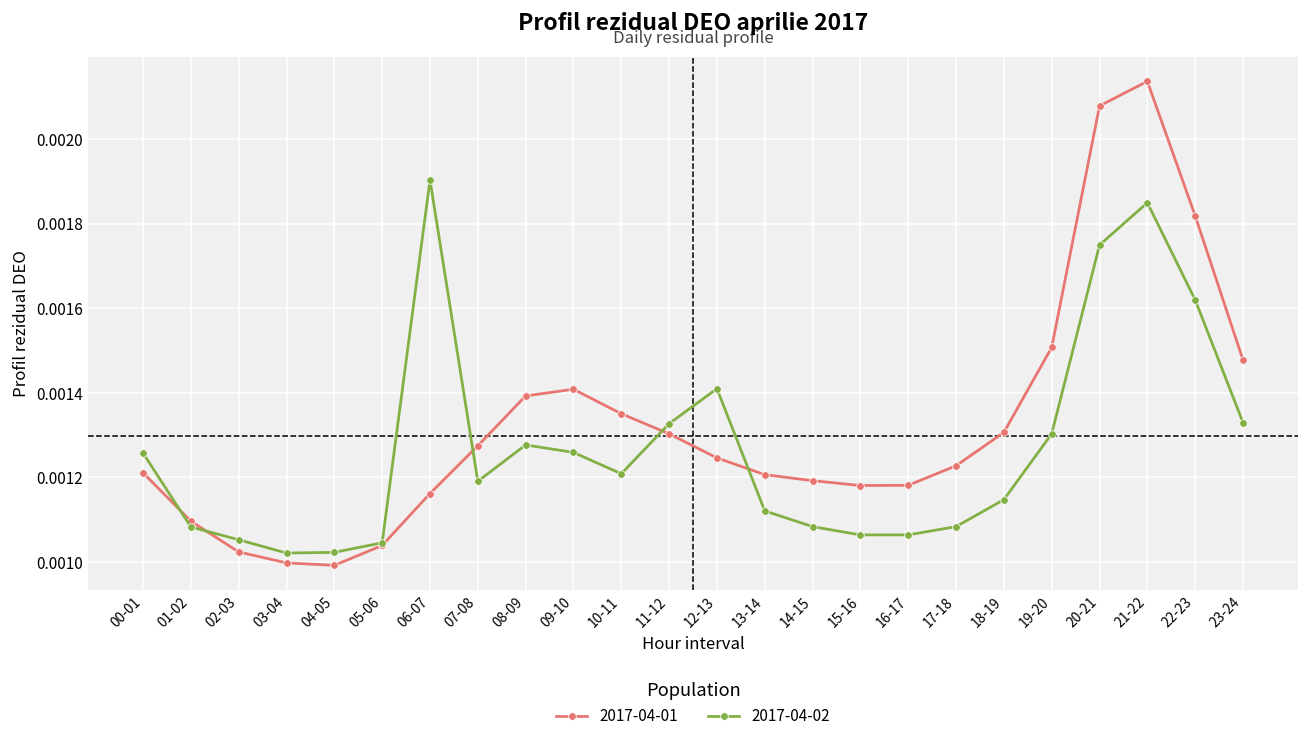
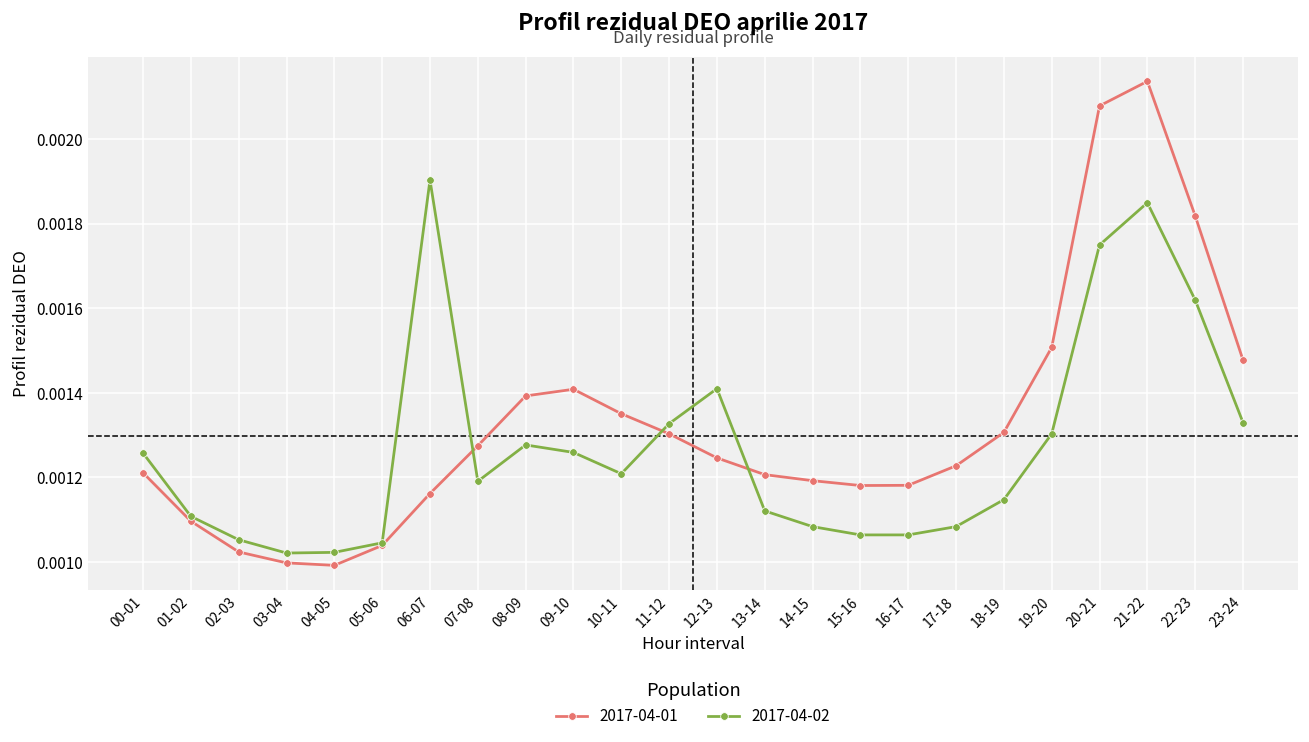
  {
    "2017-04-01": {
      "00-01": 0.00121,
      "01-02": 0.00110,
      "02-03": 0.00102,
      "03-04": 0.00100,
      "04-05": 0.00099,
      "06-07": 0.00116,
      "07-08": 0.00128,
      "08-09": 0.00139,
      "09-10": 0.00141,
      "10-11": 0.00135,
      "11-12": 0.00130,
      "12-13": 0.00125,
      "13-14": 0.00121,
      "14-15": 0.00119,
      "15-16": 0.00118,
      "16-17": 0.00118,
      "17-18": 0.00123,
      "18-19": 0.00131,
      "19-20": 0.00151,
      "20-21": 0.00208,
      "21-22": 0.00214,
      "22-23": 0.00182,
      "23-24": 0.00148
    },
    "2017-04-02": {
      "00-01": 0.00126,
-     "01-02": 0.00108,
+     "01-02": 0.00111,
      "02-03": 0.00105,
      "03-04": 0.00102,
      "04-05": 0.00102,
      "06-07": 0.00190,
      "07-08": 0.00119,
      "08-09": 0.00128,
      "09-10": 0.00126,
      "10-11": 0.00121,
      "11-12": 0.00133,
      "12-13": 0.00141,
      "13-14": 0.00112,
      "14-15": 0.00108,
      "15-16": 0.00106,
      "16-17": 0.00106,
      "17-18": 0.00108,
      "18-19": 0.00115,
      "19-20": 0.00130,
      "20-21": 0.00175,
      "21-22": 0.00185,
      "22-23": 0.00162,
      "23-24": 0.00133
    }
  }
